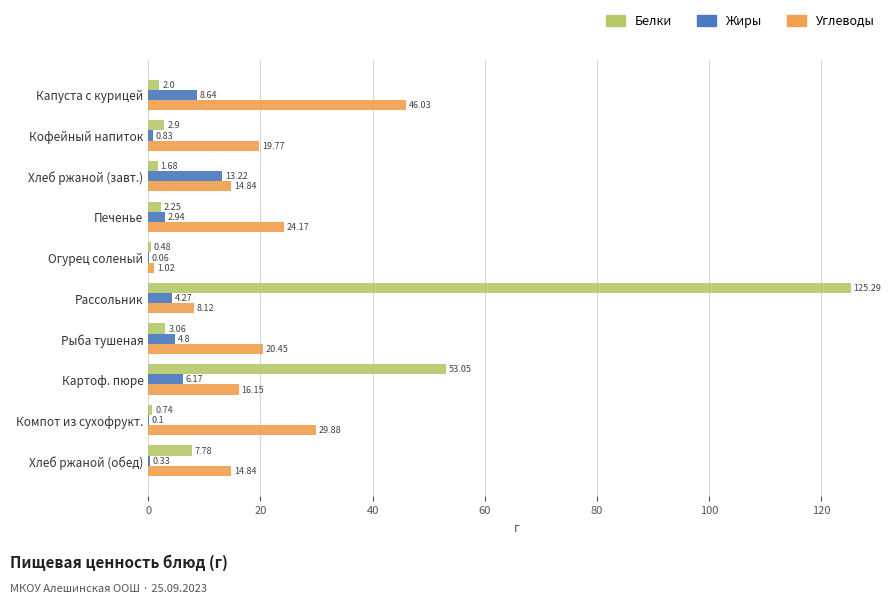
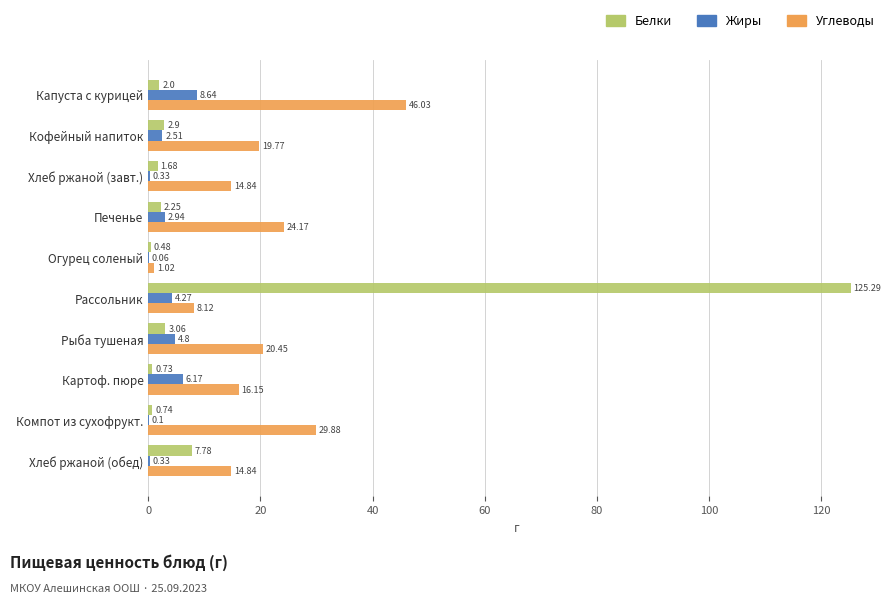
  {
    "Белки": {
      "Капуста с курицей": 2.0,
      "Кофейный напиток": 2.9,
      "Хлеб ржаной (завт.)": 1.68,
      "Печенье": 2.25,
      "Огурец соленый": 0.48,
      "Рассольник": 125.29,
      "Рыба тушеная": 3.06,
-     "Картоф. пюре": 53.05,
+     "Картоф. пюре": 0.73,
      "Компот из сухофрукт.": 0.74,
      "Хлеб ржаной (обед)": 7.78
    },
    "Жиры": {
      "Капуста с курицей": 8.64,
-     "Кофейный напиток": 0.83,
-     "Хлеб ржаной (завт.)": 13.22,
+     "Кофейный напиток": 2.51,
+     "Хлеб ржаной (завт.)": 0.33,
      "Печенье": 2.94,
      "Огурец соленый": 0.06,
      "Рассольник": 4.27,
      "Рыба тушеная": 4.8,
      "Картоф. пюре": 6.17,
      "Компот из сухофрукт.": 0.1,
      "Хлеб ржаной (обед)": 0.33
    },
    "Углеводы": {
      "Капуста с курицей": 46.03,
      "Кофейный напиток": 19.77,
      "Хлеб ржаной (завт.)": 14.84,
      "Печенье": 24.17,
      "Огурец соленый": 1.02,
      "Рассольник": 8.12,
      "Рыба тушеная": 20.45,
      "Картоф. пюре": 16.15,
      "Компот из сухофрукт.": 29.88,
      "Хлеб ржаной (обед)": 14.84
    }
  }
